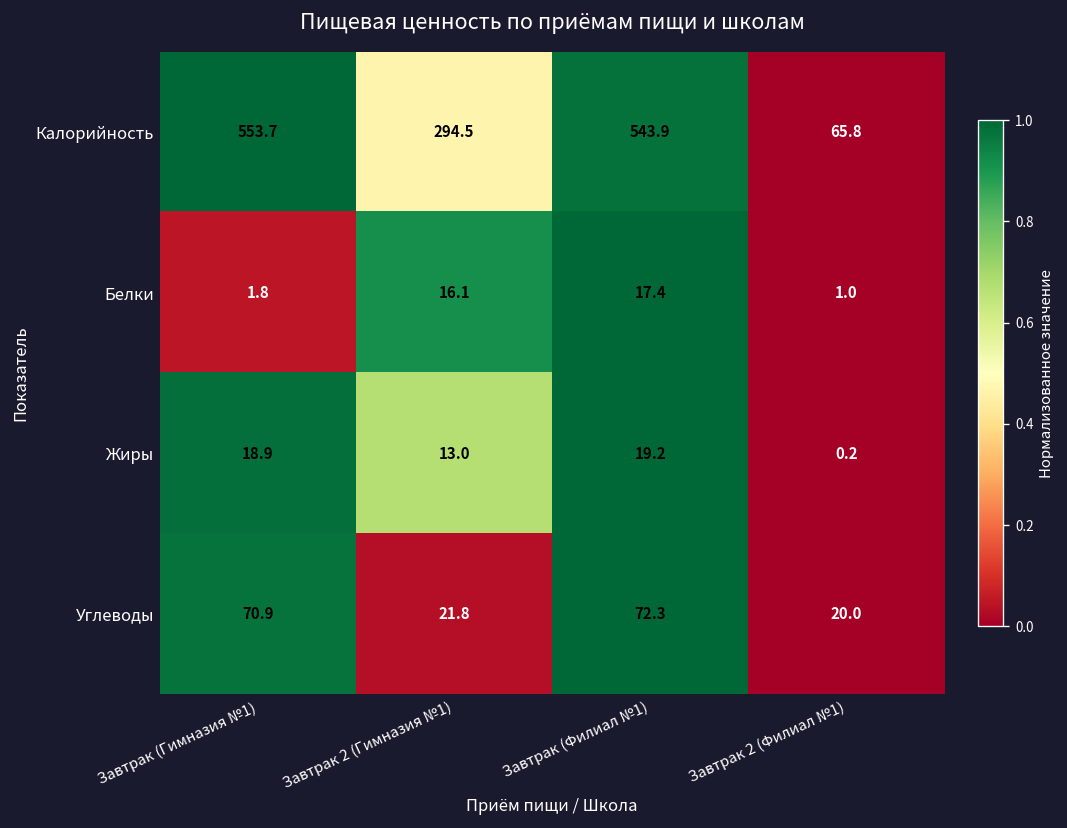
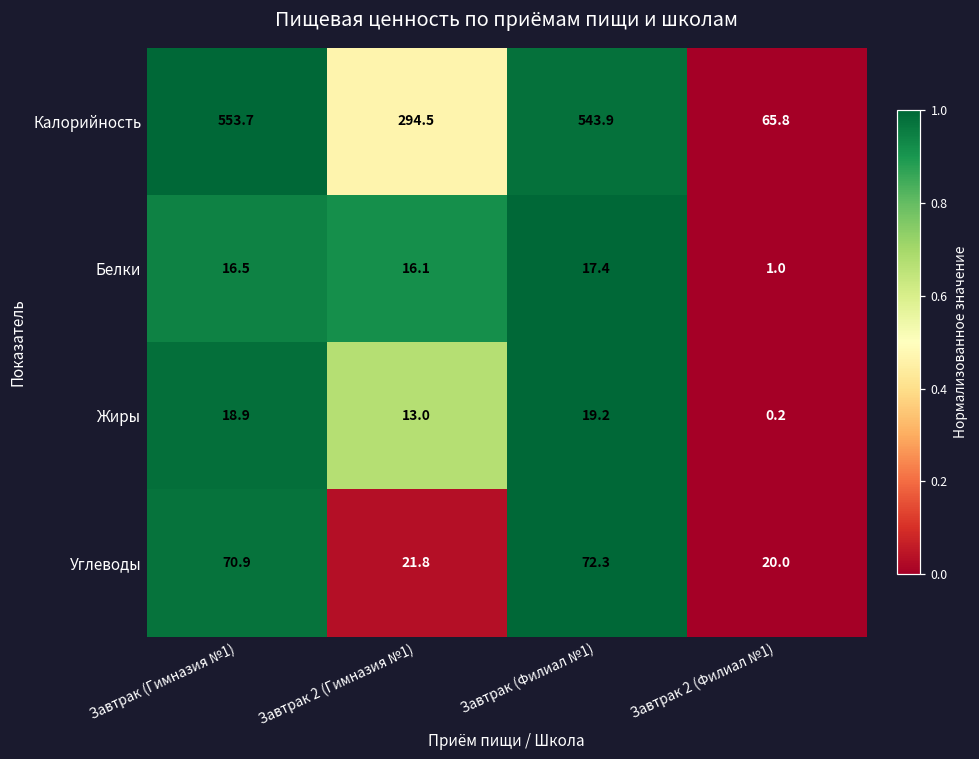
  {
    "Калорийность": {
      "Завтрак (Гимназия №1)": 553.7,
      "Завтрак 2 (Гимназия №1)": 294.5,
      "Завтрак (Филиал №1)": 543.9,
      "Завтрак 2 (Филиал №1)": 65.8
    },
    "Белки": {
-     "Завтрак (Гимназия №1)": 1.8,
+     "Завтрак (Гимназия №1)": 16.5,
      "Завтрак 2 (Гимназия №1)": 16.1,
      "Завтрак (Филиал №1)": 17.4,
      "Завтрак 2 (Филиал №1)": 1.0
    },
    "Жиры": {
      "Завтрак (Гимназия №1)": 18.9,
      "Завтрак 2 (Гимназия №1)": 13.0,
      "Завтрак (Филиал №1)": 19.2,
      "Завтрак 2 (Филиал №1)": 0.2
    },
    "Углеводы": {
      "Завтрак (Гимназия №1)": 70.9,
      "Завтрак 2 (Гимназия №1)": 21.8,
      "Завтрак (Филиал №1)": 72.3,
      "Завтрак 2 (Филиал №1)": 20.0
    }
  }
